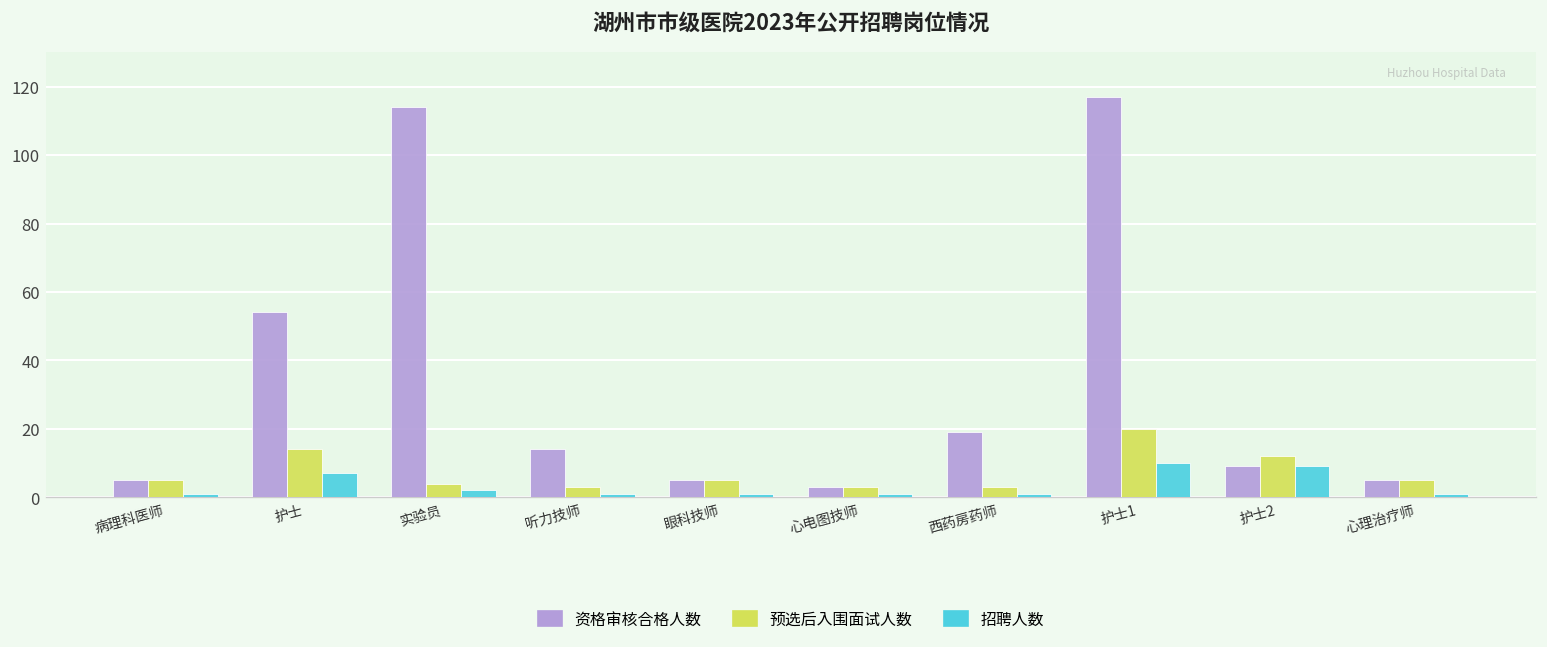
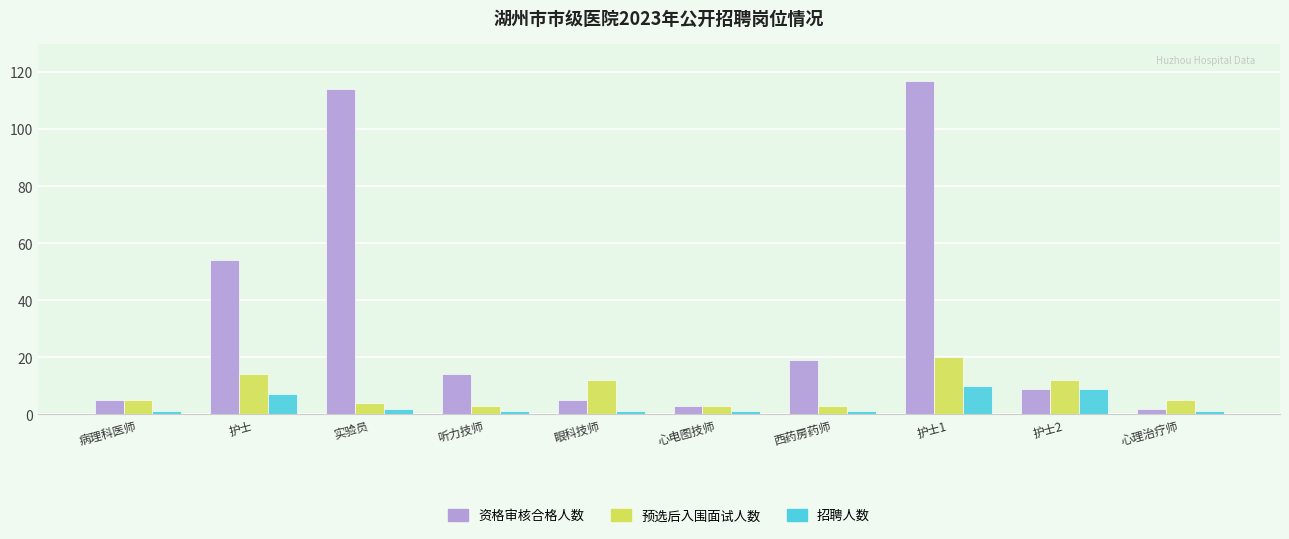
  {
    "资格审核合格人数": {
      "病理科医师": 5,
      "护士": 54,
      "实验员": 114,
      "听力技师": 14,
      "眼科技师": 5,
      "心电图技师": 3,
      "西药房药师": 19,
      "护士1": 117,
      "护士2": 9,
-     "心理治疗师": 5
+     "心理治疗师": 2
    },
    "预选后入围面试人数": {
      "病理科医师": 5,
      "护士": 14,
      "实验员": 4,
      "听力技师": 3,
-     "眼科技师": 5,
+     "眼科技师": 12,
      "心电图技师": 3,
      "西药房药师": 3,
      "护士1": 20,
      "护士2": 12,
      "心理治疗师": 5
    },
    "招聘人数": {
      "病理科医师": 1,
      "护士": 7,
      "实验员": 2,
      "听力技师": 1,
      "眼科技师": 1,
      "心电图技师": 1,
      "西药房药师": 1,
      "护士1": 10,
      "护士2": 9,
      "心理治疗师": 1
    }
  }
